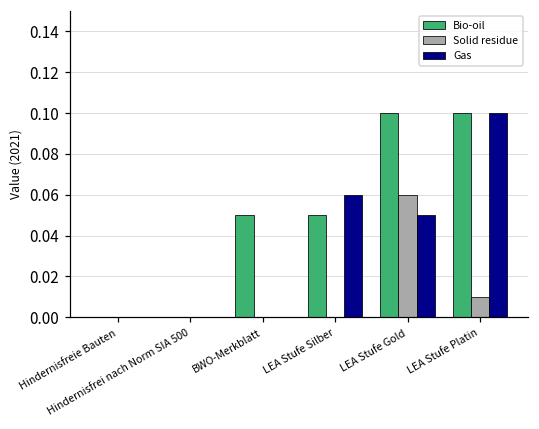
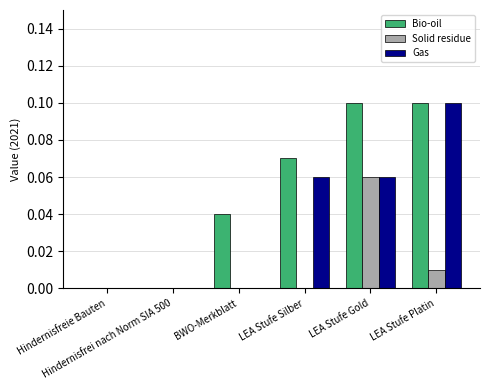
  {
    "Bio-oil": {
      "Hindernisfreie Bauten": 0.00,
      "Hindernisfrei nach Norm SIA 500": 0.00,
-     "BWO-Merkblatt": 0.05,
-     "LEA Stufe Silber": 0.05,
+     "BWO-Merkblatt": 0.04,
+     "LEA Stufe Silber": 0.07,
      "LEA Stufe Gold": 0.10,
      "LEA Stufe Platin": 0.10
    },
    "Solid residue": {
      "Hindernisfreie Bauten": 0.00,
      "Hindernisfrei nach Norm SIA 500": 0.00,
      "BWO-Merkblatt": 0.00,
      "LEA Stufe Silber": 0.00,
      "LEA Stufe Gold": 0.06,
      "LEA Stufe Platin": 0.01
    },
    "Gas": {
      "Hindernisfreie Bauten": 0.00,
      "Hindernisfrei nach Norm SIA 500": 0.00,
      "BWO-Merkblatt": 0.00,
      "LEA Stufe Silber": 0.06,
-     "LEA Stufe Gold": 0.05,
+     "LEA Stufe Gold": 0.06,
      "LEA Stufe Platin": 0.10
    }
  }
